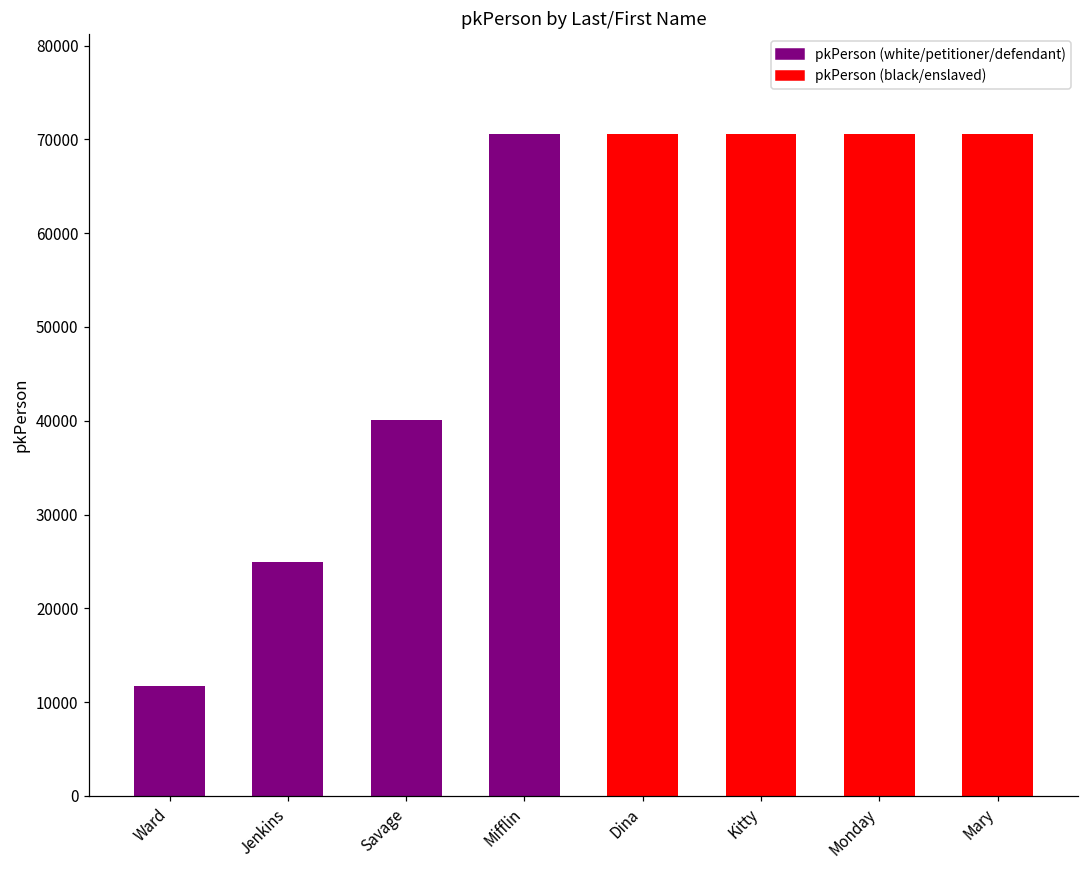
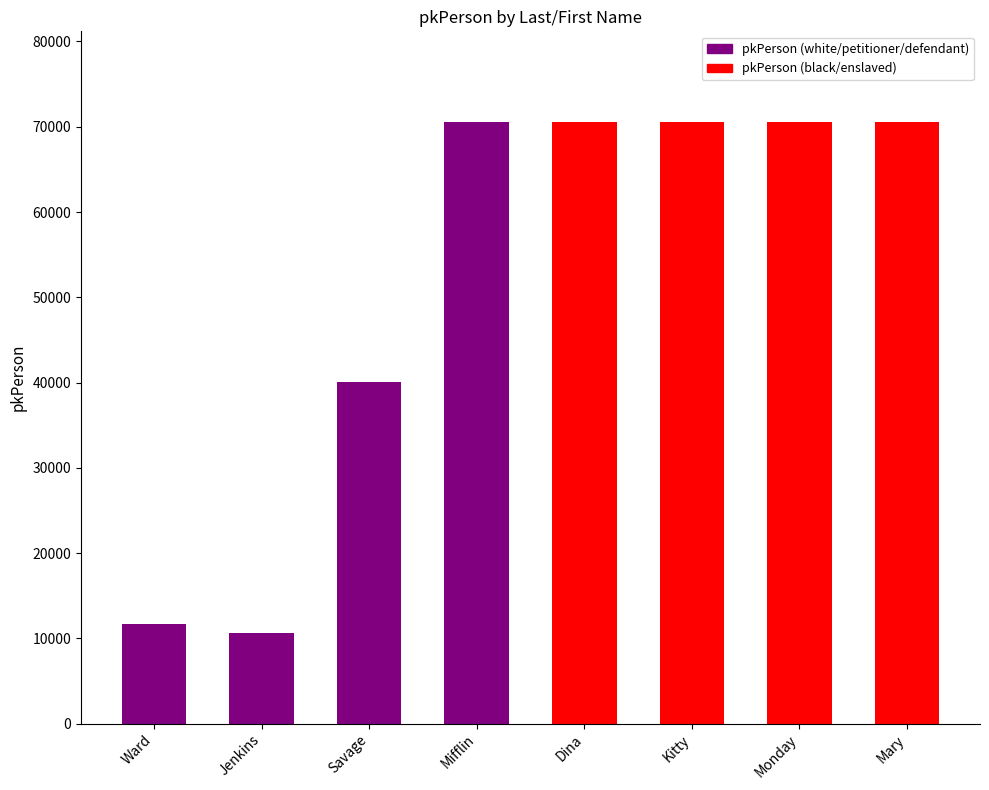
  {
    "Ward": 12000,
-   "Jenkins": 25000,
+   "Jenkins": 11000,
    "Savage": 40000,
    "Mifflin": 71000,
    "Dina": 71000,
    "Kitty": 71000,
    "Monday": 71000,
    "Mary": 71000
  }
